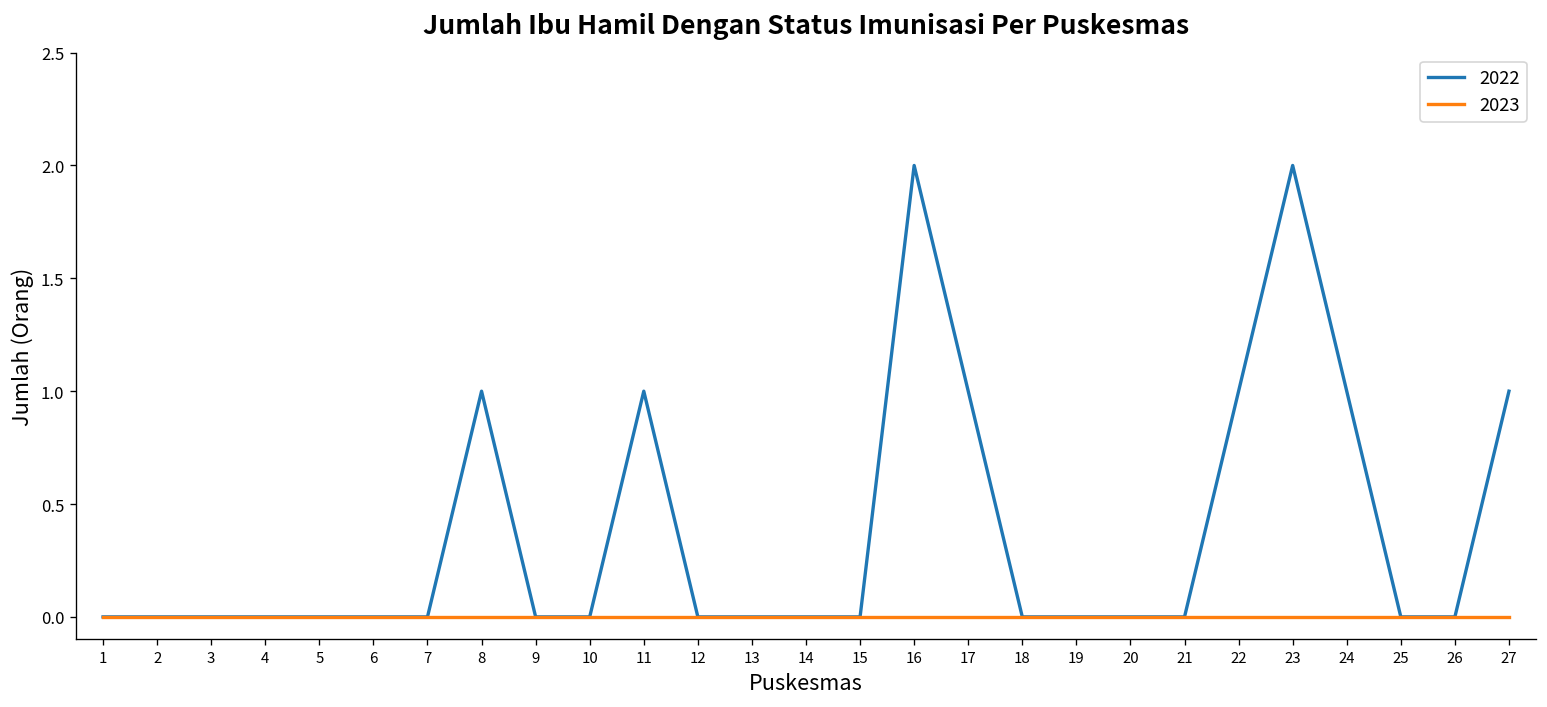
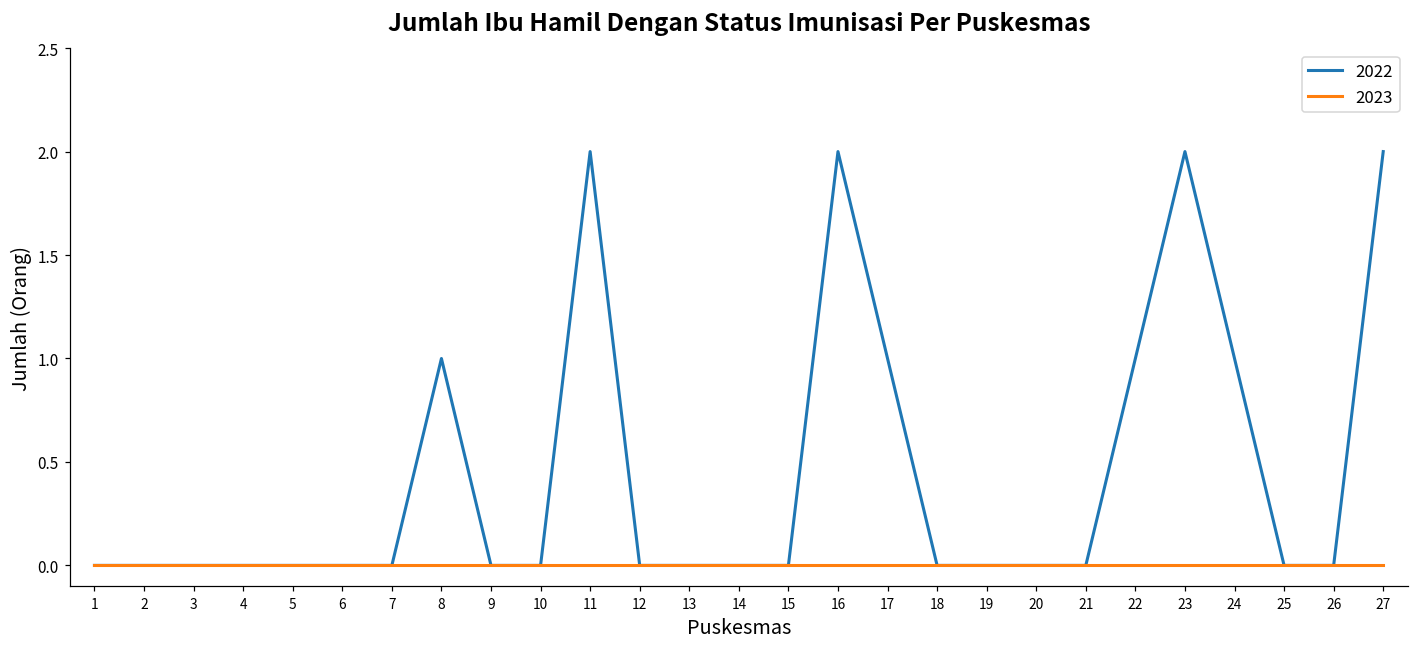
  {
    "2022": {
      "8": 1,
-     "11": 1,
+     "11": 2,
      "16": 2,
      "17": 1,
      "22": 1,
      "23": 2,
      "24": 1,
-     "27": 1
+     "27": 2
    },
    "2023": {
      "8": 0,
      "11": 0,
      "16": 0,
      "17": 0,
      "22": 0,
      "23": 0,
      "24": 0,
      "27": 0
    }
  }
